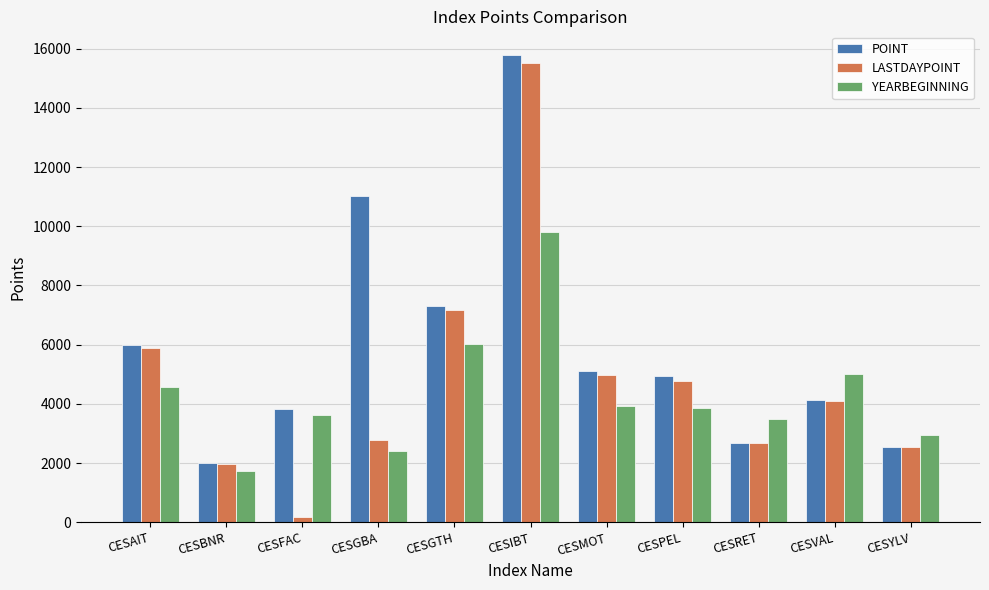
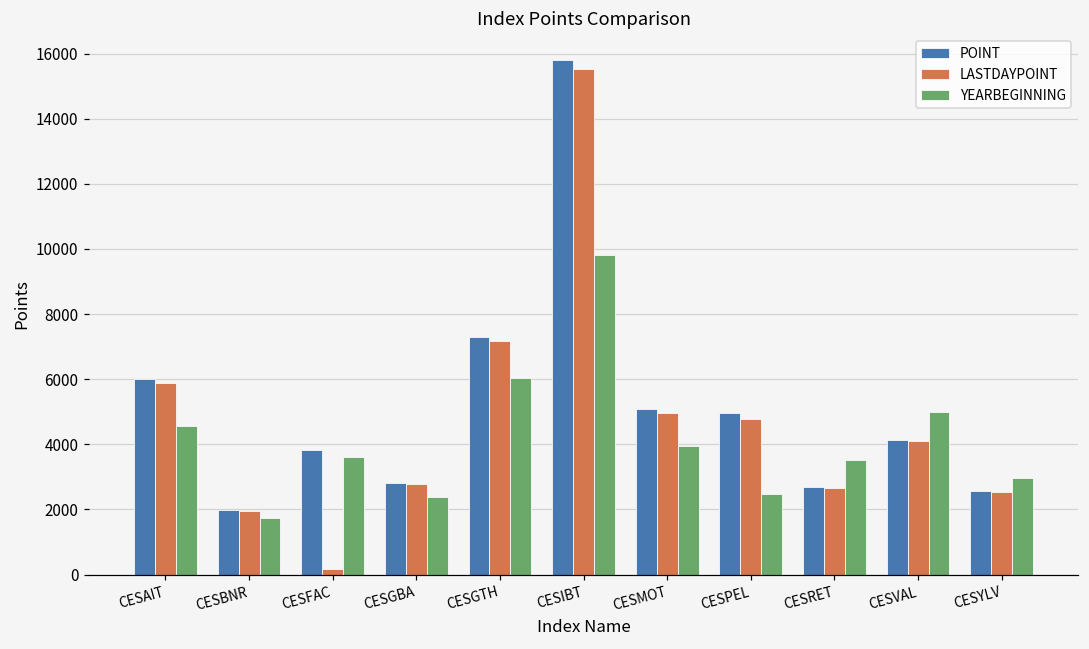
  {
    "POINT": {
      "CESAIT": 6000,
      "CESBNR": 2000,
      "CESFAC": 3800,
-     "CESGBA": 11000,
+     "CESGBA": 2800,
      "CESGTH": 7300,
      "CESIBT": 15800,
      "CESMOT": 5100,
      "CESPEL": 4900,
      "CESRET": 2700,
      "CESVAL": 4100,
      "CESYLV": 2600
    },
    "LASTDAYPOINT": {
      "CESAIT": 5900,
      "CESBNR": 2000,
      "CESFAC": 200,
      "CESGBA": 2800,
      "CESGTH": 7200,
      "CESIBT": 15500,
      "CESMOT": 5000,
      "CESPEL": 4800,
      "CESRET": 2700,
      "CESVAL": 4100,
      "CESYLV": 2500
    },
    "YEARBEGINNING": {
      "CESAIT": 4600,
      "CESBNR": 1700,
      "CESFAC": 3600,
      "CESGBA": 2400,
      "CESGTH": 6000,
      "CESIBT": 9800,
      "CESMOT": 3900,
-     "CESPEL": 3900,
+     "CESPEL": 2500,
      "CESRET": 3500,
      "CESVAL": 5000,
      "CESYLV": 3000
    }
  }
